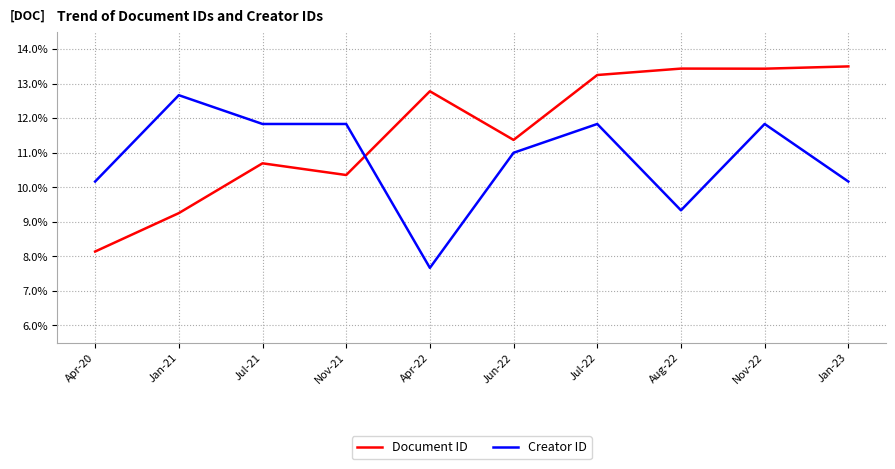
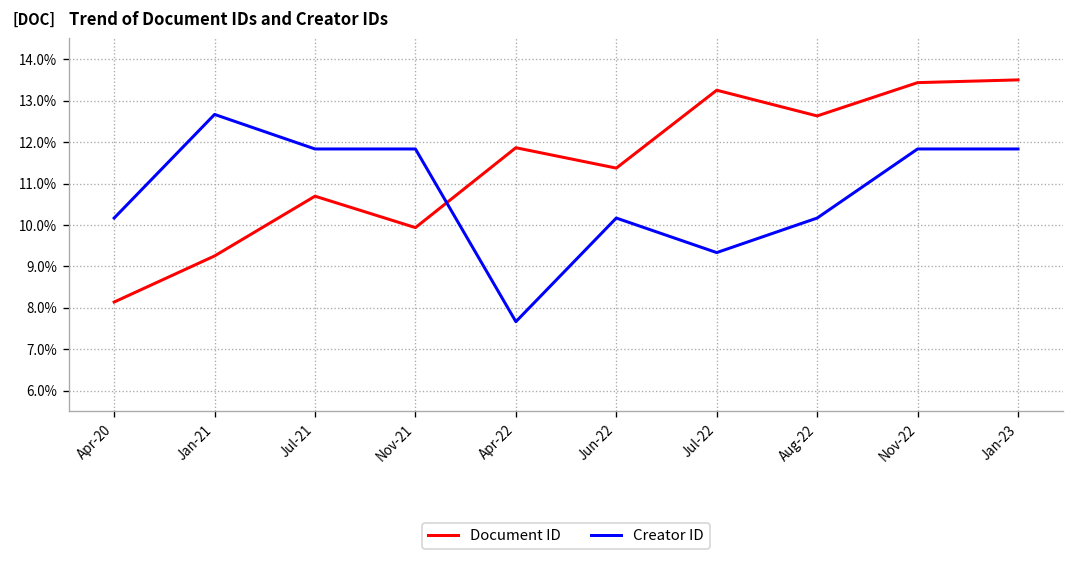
  {
    "Document ID": {
      "Apr-20": "8.1%",
      "Jan-21": "9.3%",
      "Jul-21": "10.7%",
-     "Nov-21": "10.4%",
-     "Apr-22": "12.8%",
+     "Nov-21": "9.9%",
+     "Apr-22": "11.9%",
      "Jun-22": "11.4%",
      "Jul-22": "13.3%",
-     "Aug-22": "13.4%",
+     "Aug-22": "12.6%",
      "Nov-22": "13.4%",
      "Jan-23": "13.5%"
    },
    "Creator ID": {
      "Apr-20": "10.2%",
      "Jan-21": "12.7%",
      "Jul-21": "11.8%",
      "Nov-21": "11.8%",
      "Apr-22": "7.7%",
-     "Jun-22": "11.0%",
-     "Jul-22": "11.8%",
-     "Aug-22": "9.3%",
+     "Jun-22": "10.2%",
+     "Jul-22": "9.3%",
+     "Aug-22": "10.2%",
      "Nov-22": "11.8%",
-     "Jan-23": "10.2%"
+     "Jan-23": "11.8%"
    }
  }
